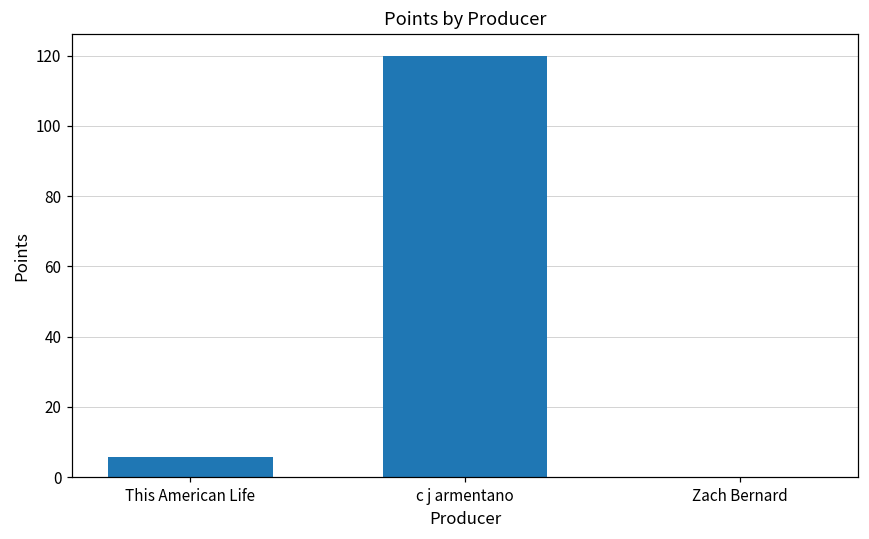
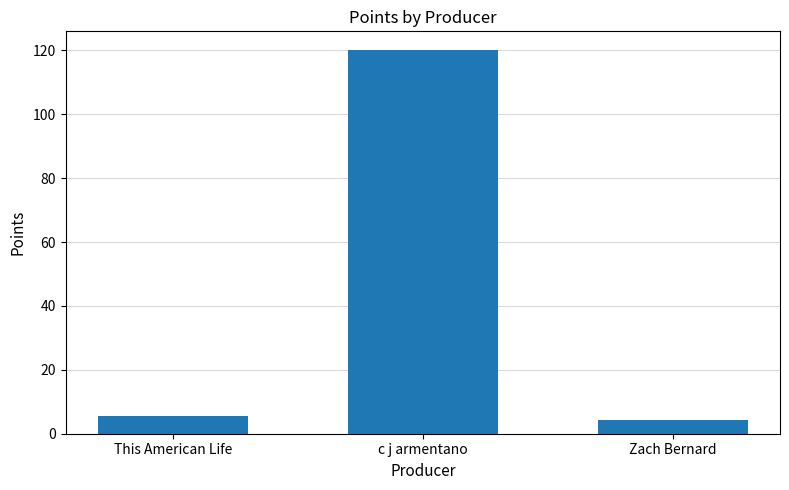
  {
    "This American Life": 6,
    "c j armentano": 120,
-   "Zach Bernard": 0
+   "Zach Bernard": 4
  }
